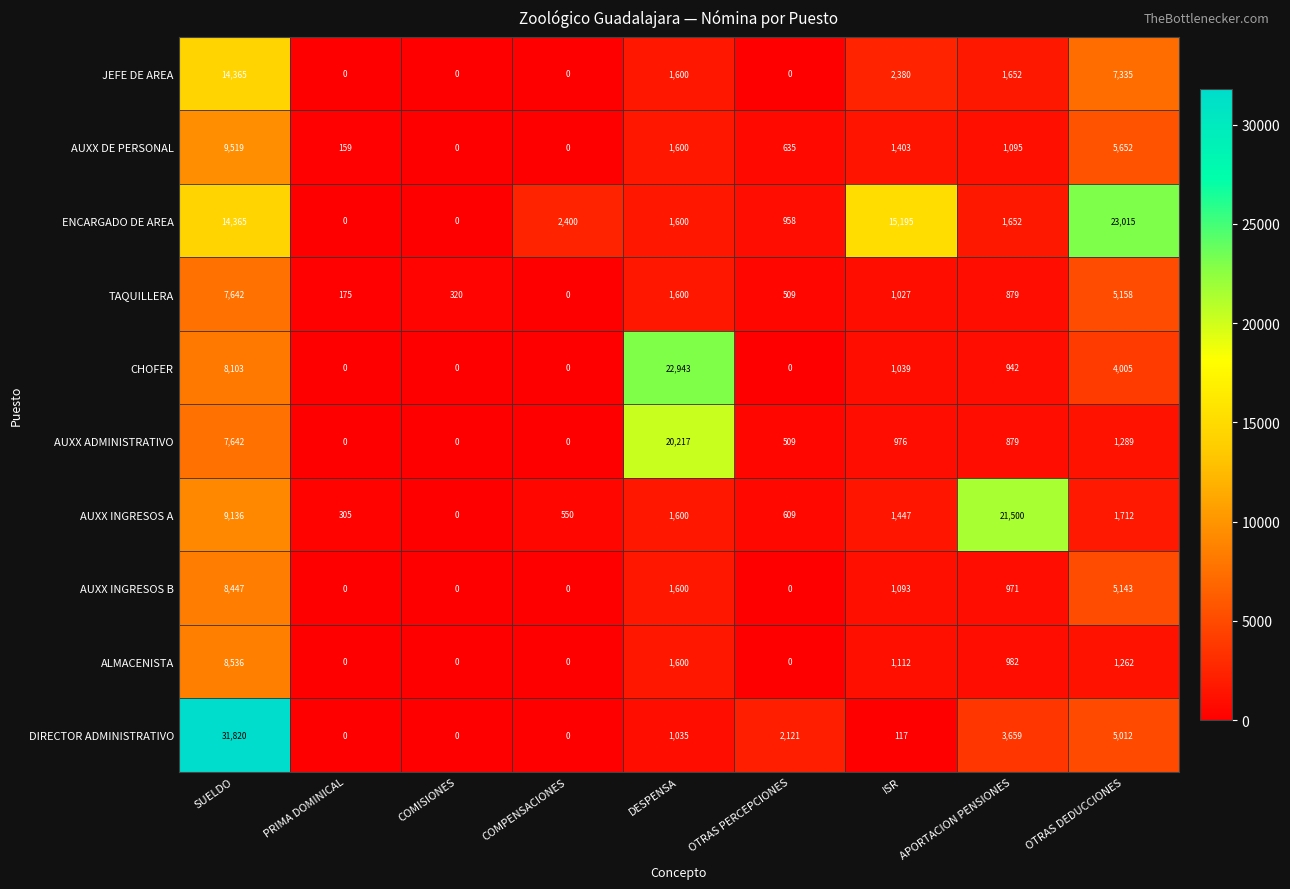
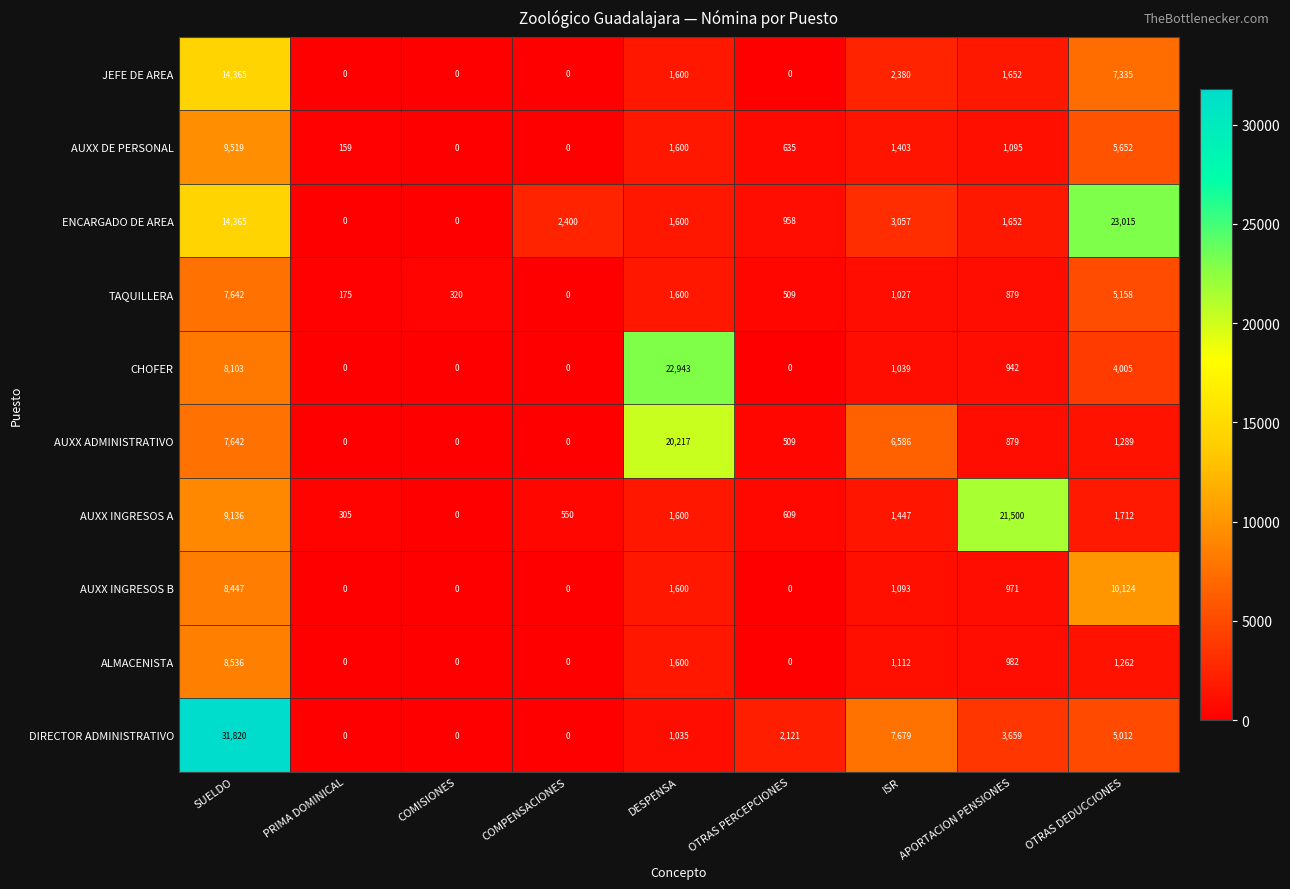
  {
    "JEFE DE AREA": {
      "SUELDO": "14,365",
      "PRIMA DOMINICAL": "0",
      "COMISIONES": "0",
      "COMPENSACIONES": "0",
      "DESPENSA": "1,600",
      "OTRAS PERCEPCIONES": "0",
      "ISR": "2,380",
      "APORTACION PENSIONES": "1,652",
      "OTRAS DEDUCCIONES": "7,335"
    },
    "AUXX DE PERSONAL": {
      "SUELDO": "9,519",
      "PRIMA DOMINICAL": "159",
      "COMISIONES": "0",
      "COMPENSACIONES": "0",
      "DESPENSA": "1,600",
      "OTRAS PERCEPCIONES": "635",
      "ISR": "1,403",
      "APORTACION PENSIONES": "1,095",
      "OTRAS DEDUCCIONES": "5,652"
    },
    "ENCARGADO DE AREA": {
      "SUELDO": "14,365",
      "PRIMA DOMINICAL": "0",
      "COMISIONES": "0",
      "COMPENSACIONES": "2,400",
      "DESPENSA": "1,600",
      "OTRAS PERCEPCIONES": "958",
-     "ISR": "15,195",
+     "ISR": "3,057",
      "APORTACION PENSIONES": "1,652",
      "OTRAS DEDUCCIONES": "23,015"
    },
    "TAQUILLERA": {
      "SUELDO": "7,642",
      "PRIMA DOMINICAL": "175",
      "COMISIONES": "320",
      "COMPENSACIONES": "0",
      "DESPENSA": "1,600",
      "OTRAS PERCEPCIONES": "509",
      "ISR": "1,027",
      "APORTACION PENSIONES": "879",
      "OTRAS DEDUCCIONES": "5,158"
    },
    "CHOFER": {
      "SUELDO": "8,103",
      "PRIMA DOMINICAL": "0",
      "COMISIONES": "0",
      "COMPENSACIONES": "0",
      "DESPENSA": "22,943",
      "OTRAS PERCEPCIONES": "0",
      "ISR": "1,039",
      "APORTACION PENSIONES": "942",
      "OTRAS DEDUCCIONES": "4,005"
    },
    "AUXX ADMINISTRATIVO": {
      "SUELDO": "7,642",
      "PRIMA DOMINICAL": "0",
      "COMISIONES": "0",
      "COMPENSACIONES": "0",
      "DESPENSA": "20,217",
      "OTRAS PERCEPCIONES": "509",
-     "ISR": "976",
+     "ISR": "6,586",
      "APORTACION PENSIONES": "879",
      "OTRAS DEDUCCIONES": "1,289"
    },
    "AUXX INGRESOS A": {
      "SUELDO": "9,136",
      "PRIMA DOMINICAL": "305",
      "COMISIONES": "0",
      "COMPENSACIONES": "550",
      "DESPENSA": "1,600",
      "OTRAS PERCEPCIONES": "609",
      "ISR": "1,447",
      "APORTACION PENSIONES": "21,500",
      "OTRAS DEDUCCIONES": "1,712"
    },
    "AUXX INGRESOS B": {
      "SUELDO": "8,447",
      "PRIMA DOMINICAL": "0",
      "COMISIONES": "0",
      "COMPENSACIONES": "0",
      "DESPENSA": "1,600",
      "OTRAS PERCEPCIONES": "0",
      "ISR": "1,093",
      "APORTACION PENSIONES": "971",
-     "OTRAS DEDUCCIONES": "5,143"
+     "OTRAS DEDUCCIONES": "10,124"
    },
    "ALMACENISTA": {
      "SUELDO": "8,536",
      "PRIMA DOMINICAL": "0",
      "COMISIONES": "0",
      "COMPENSACIONES": "0",
      "DESPENSA": "1,600",
      "OTRAS PERCEPCIONES": "0",
      "ISR": "1,112",
      "APORTACION PENSIONES": "982",
      "OTRAS DEDUCCIONES": "1,262"
    },
    "DIRECTOR ADMINISTRATIVO": {
      "SUELDO": "31,820",
      "PRIMA DOMINICAL": "0",
      "COMISIONES": "0",
      "COMPENSACIONES": "0",
      "DESPENSA": "1,035",
      "OTRAS PERCEPCIONES": "2,121",
-     "ISR": "117",
+     "ISR": "7,679",
      "APORTACION PENSIONES": "3,659",
      "OTRAS DEDUCCIONES": "5,012"
    }
  }
